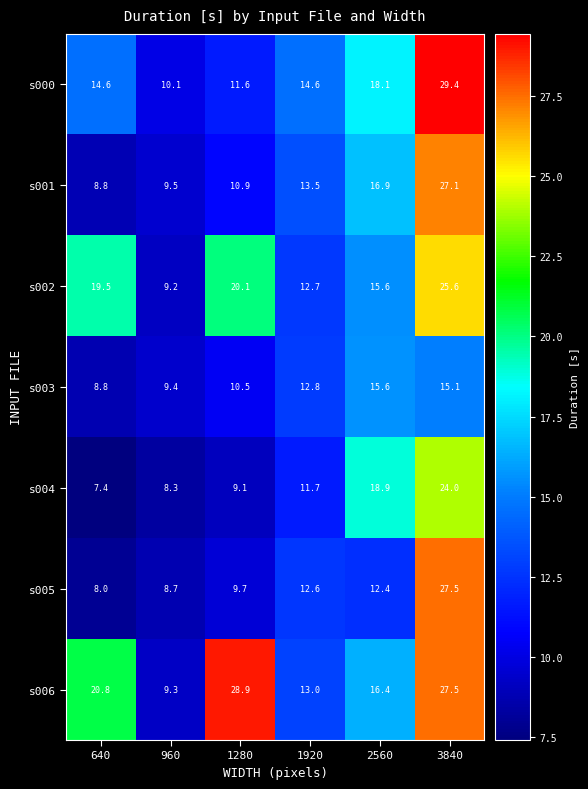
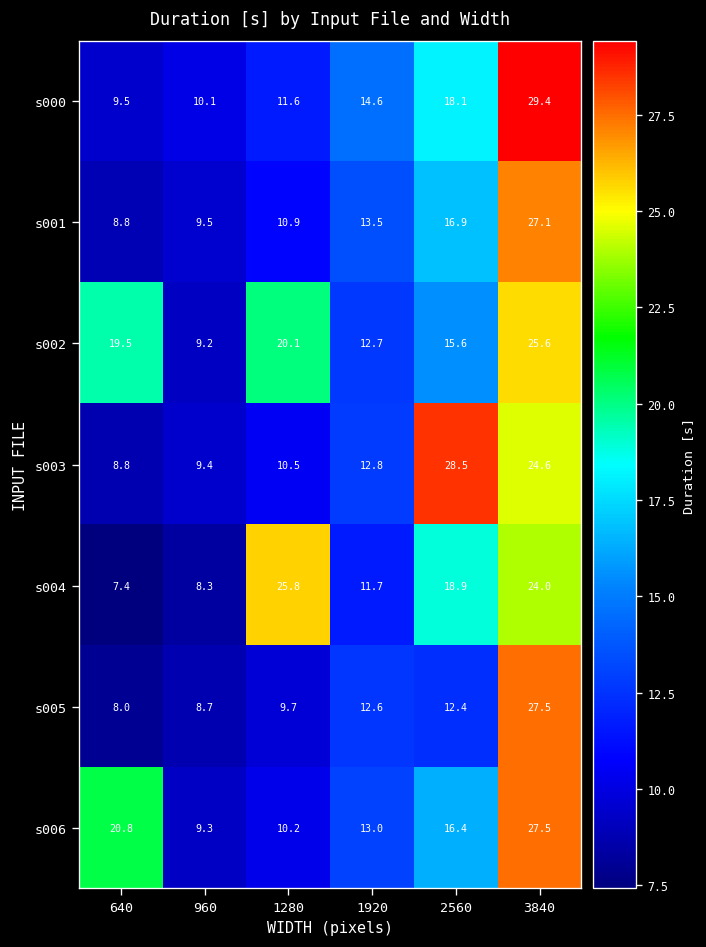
  {
    "s000": {
-     "640": 14.6,
+     "640": 9.5,
      "960": 10.1,
      "1280": 11.6,
      "1920": 14.6,
      "2560": 18.1,
      "3840": 29.4
    },
    "s001": {
      "640": 8.8,
      "960": 9.5,
      "1280": 10.9,
      "1920": 13.5,
      "2560": 16.9,
      "3840": 27.1
    },
    "s002": {
      "640": 19.5,
      "960": 9.2,
      "1280": 20.1,
      "1920": 12.7,
      "2560": 15.6,
      "3840": 25.6
    },
    "s003": {
      "640": 8.8,
      "960": 9.4,
      "1280": 10.5,
      "1920": 12.8,
-     "2560": 15.6,
-     "3840": 15.1
+     "2560": 28.5,
+     "3840": 24.6
    },
    "s004": {
      "640": 7.4,
      "960": 8.3,
-     "1280": 9.1,
+     "1280": 25.8,
      "1920": 11.7,
      "2560": 18.9,
      "3840": 24.0
    },
    "s005": {
      "640": 8.0,
      "960": 8.7,
      "1280": 9.7,
      "1920": 12.6,
      "2560": 12.4,
      "3840": 27.5
    },
    "s006": {
      "640": 20.8,
      "960": 9.3,
-     "1280": 28.9,
+     "1280": 10.2,
      "1920": 13.0,
      "2560": 16.4,
      "3840": 27.5
    }
  }
